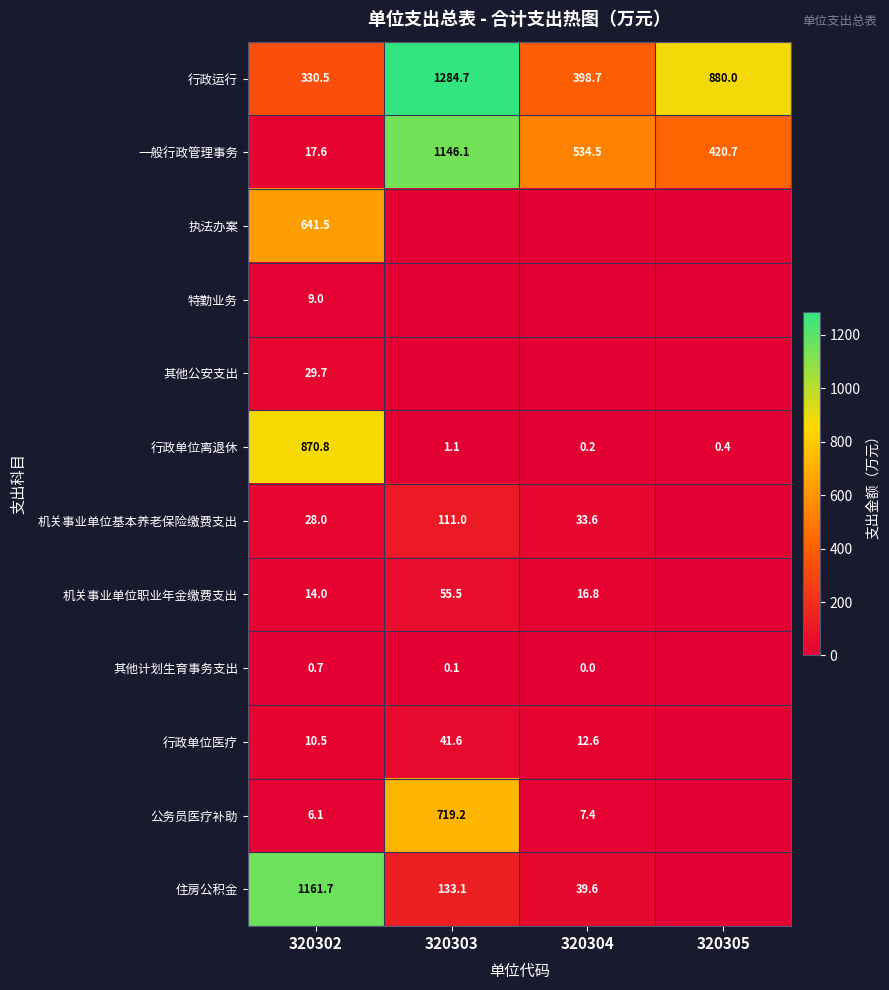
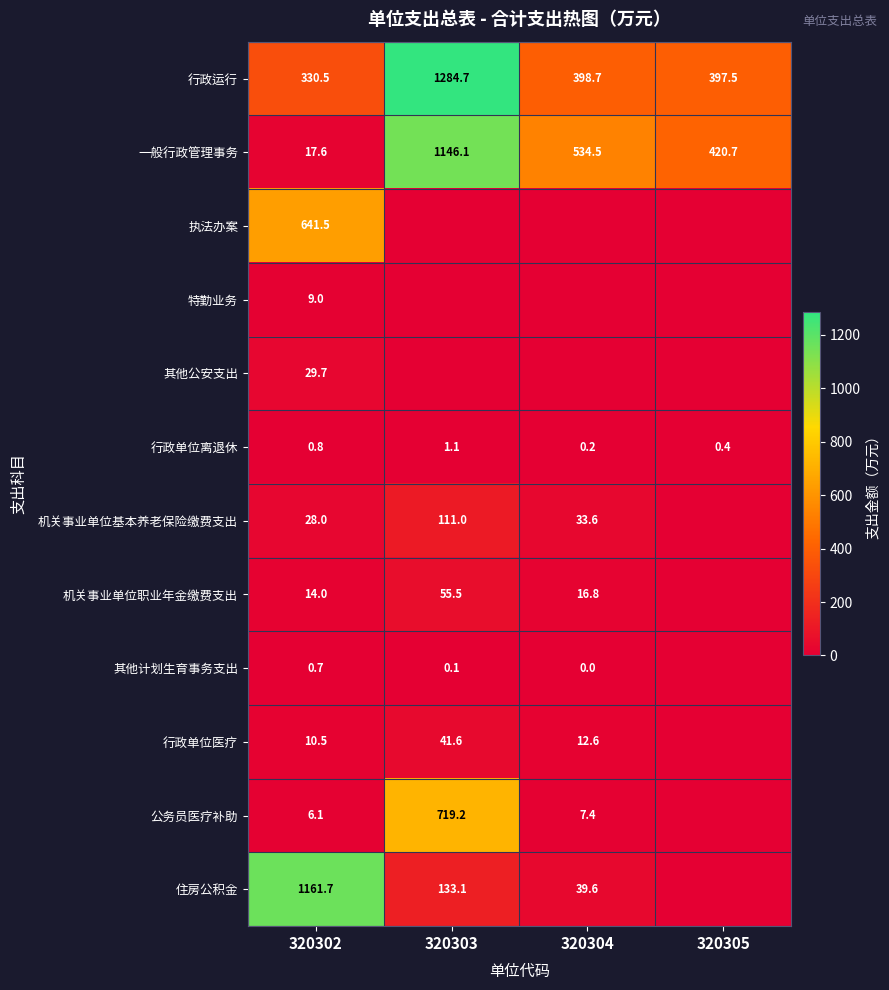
  {
    "行政运行": {
      "320302": 330.5,
      "320303": 1284.7,
      "320304": 398.7,
-     "320305": 880.0
+     "320305": 397.5
    },
    "一般行政管理事务": {
      "320302": 17.6,
      "320303": 1146.1,
      "320304": 534.5,
      "320305": 420.7
    },
    "执法办案": {
      "320302": 641.5
    },
    "特勤业务": {
      "320302": 9.0
    },
    "其他公安支出": {
      "320302": 29.7
    },
    "行政单位离退休": {
-     "320302": 870.8,
+     "320302": 0.8,
      "320303": 1.1,
      "320304": 0.2,
      "320305": 0.4
    },
    "机关事业单位基本养老保险缴费支出": {
      "320302": 28.0,
      "320303": 111.0,
      "320304": 33.6
    },
    "机关事业单位职业年金缴费支出": {
      "320302": 14.0,
      "320303": 55.5,
      "320304": 16.8
    },
    "其他计划生育事务支出": {
      "320302": 0.7,
      "320303": 0.1,
      "320304": 0.0
    },
    "行政单位医疗": {
      "320302": 10.5,
      "320303": 41.6,
      "320304": 12.6
    },
    "公务员医疗补助": {
      "320302": 6.1,
      "320303": 719.2,
      "320304": 7.4
    },
    "住房公积金": {
      "320302": 1161.7,
      "320303": 133.1,
      "320304": 39.6
    }
  }
